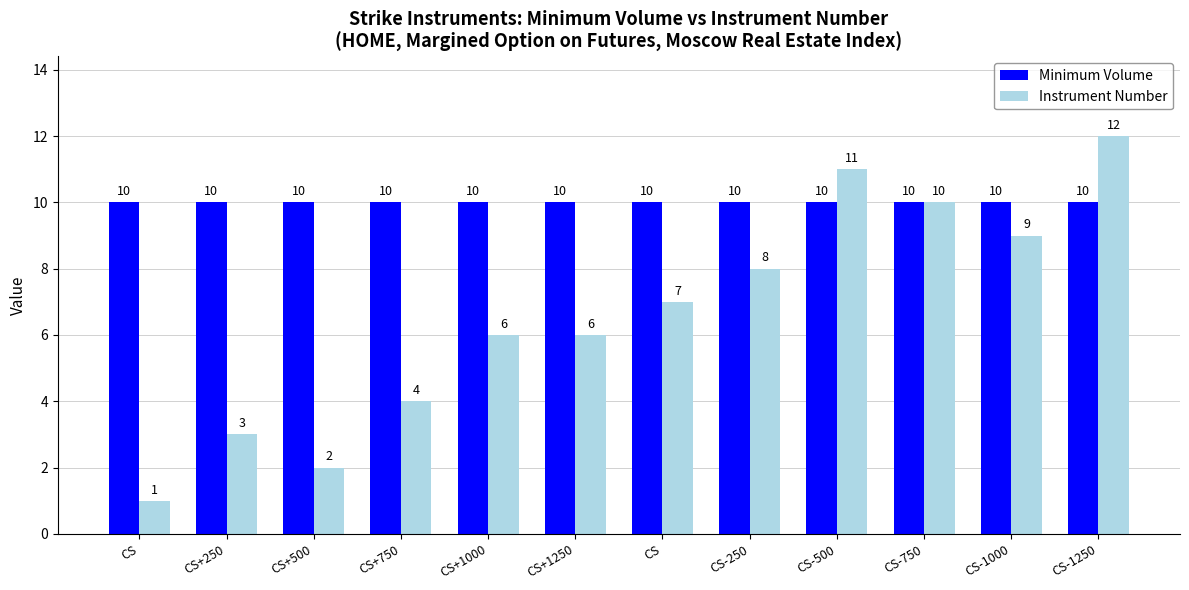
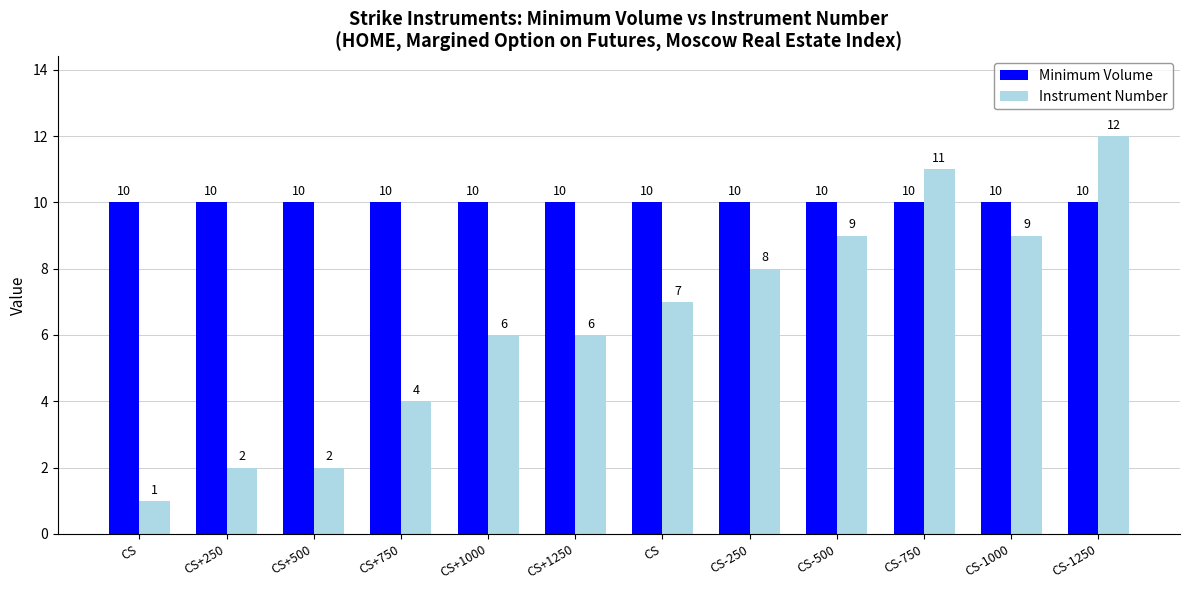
  {
    "Minimum Volume": {
      "CS+250": 10,
      "CS+500": 10,
      "CS+750": 10,
      "CS+1000": 10,
      "CS+1250": 10,
      "CS-250": 10,
      "CS-500": 10,
      "CS-750": 10,
      "CS-1000": 10,
      "CS-1250": 10
    },
    "Instrument Number": {
-     "CS+250": 3,
+     "CS+250": 2,
      "CS+500": 2,
      "CS+750": 4,
      "CS+1000": 6,
      "CS+1250": 6,
      "CS-250": 8,
-     "CS-500": 11,
-     "CS-750": 10,
+     "CS-500": 9,
+     "CS-750": 11,
      "CS-1000": 9,
      "CS-1250": 12
    }
  }
